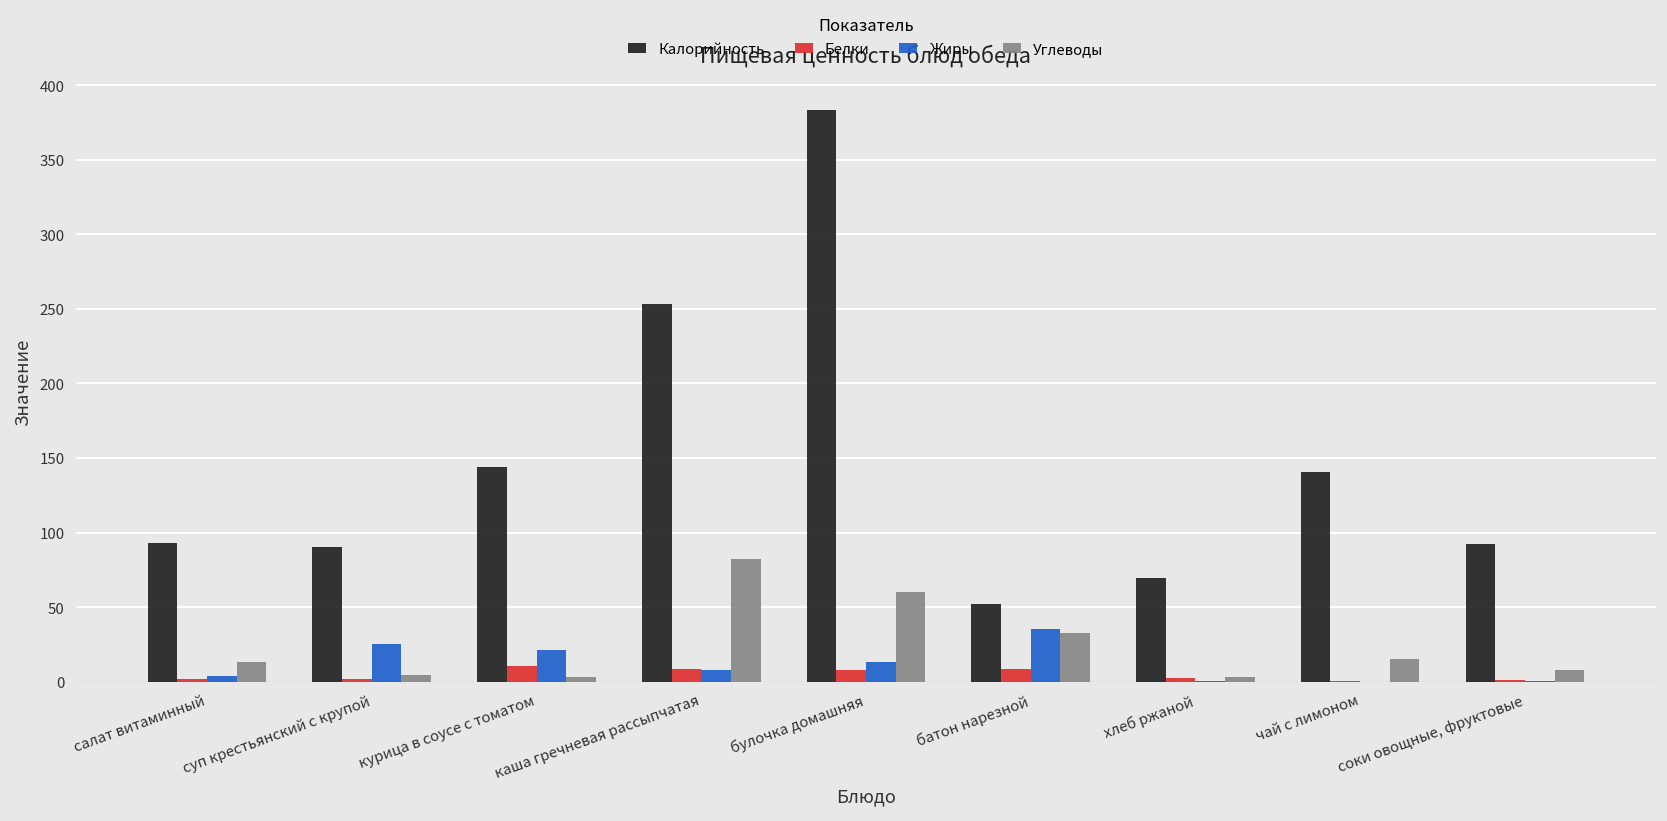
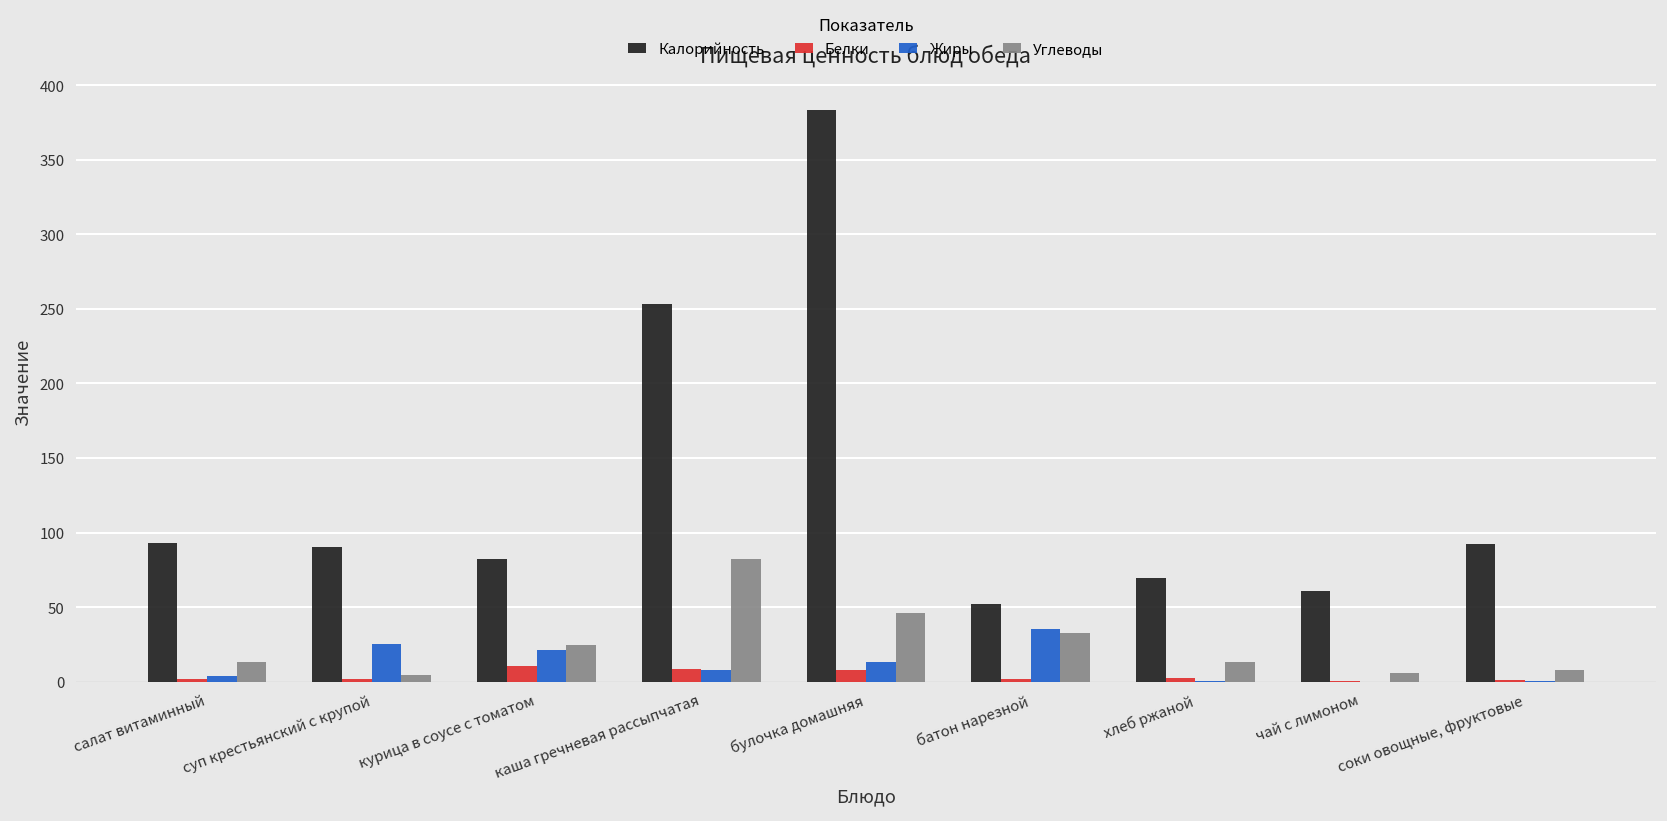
  {
    "Калорийность": {
      "салат витаминный": 93,
      "суп крестьянский с крупой": 90,
-     "курица в соусе с томатом": 144,
+     "курица в соусе с томатом": 82,
      "каша гречневая рассыпчатая": 253,
      "булочка домашняя": 383,
      "батон нарезной": 52,
      "хлеб ржаной": 70,
-     "чай с лимоном": 140,
+     "чай с лимоном": 61,
      "соки овощные, фруктовые": 92
    },
    "Белки": {
      "курица в соусе с томатом": 10,
      "каша гречневая рассыпчатая": 9,
      "булочка домашняя": 8,
-     "батон нарезной": 9,
+     "батон нарезной": 2,
      "хлеб ржаной": 3
    },
    "Жиры": {
      "салат витаминный": 4,
      "суп крестьянский с крупой": 26,
      "курица в соусе с томатом": 22,
      "каша гречневая рассыпчатая": 8,
      "булочка домашняя": 13,
      "батон нарезной": 35,
      "чай с лимоном": 0
    },
    "Углеводы": {
      "салат витаминный": 13,
      "суп крестьянский с крупой": 4,
-     "курица в соусе с томатом": 3,
+     "курица в соусе с томатом": 25,
      "каша гречневая рассыпчатая": 83,
-     "булочка домашняя": 60,
+     "булочка домашняя": 46,
      "батон нарезной": 33,
-     "хлеб ржаной": 3,
-     "чай с лимоном": 15,
+     "хлеб ржаной": 13,
+     "чай с лимоном": 6,
      "соки овощные, фруктовые": 8
    }
  }
